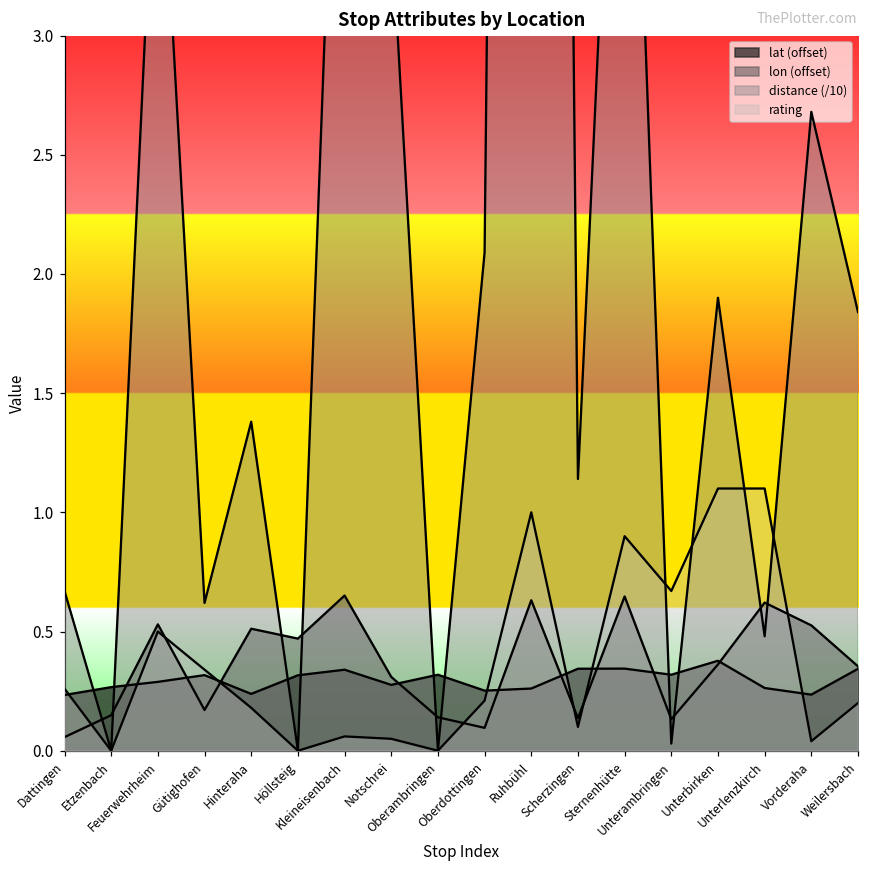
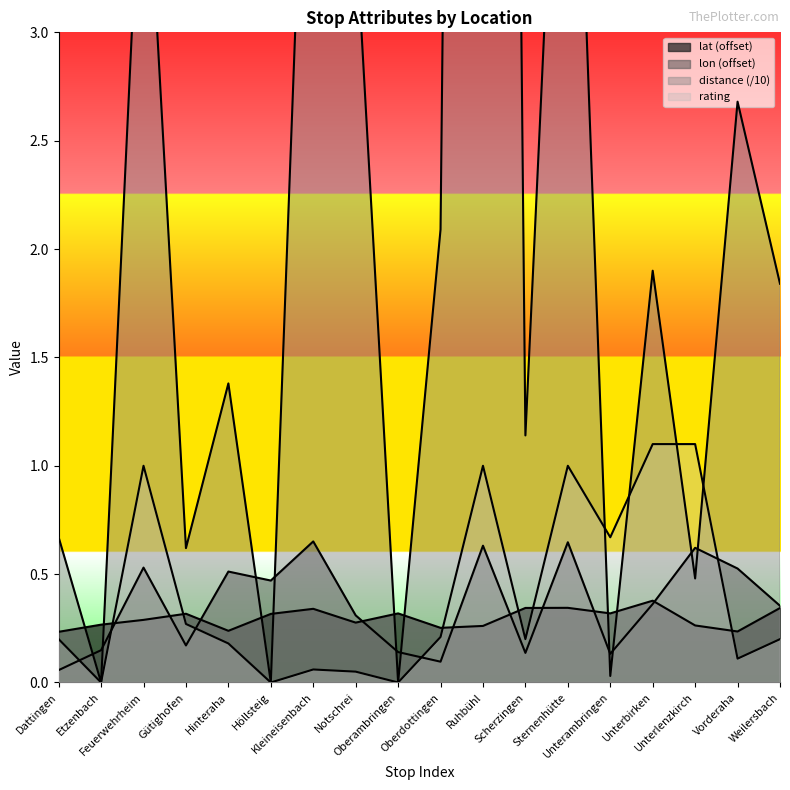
  {
    "rating": {
-     "Dattingen": 0.26,
-     "Feuerwehrheim": 0.5,
-     "Gütighofen": 0.34,
+     "Dattingen": 0.20,
+     "Feuerwehrheim": 1.0,
+     "Gütighofen": 0.27,
      "Hinteraha": 0.18,
      "Kleineisenbach": 0.06,
      "Notschrei": 0.05,
      "Oberdottingen": 0.21,
      "Ruhbühl": 1.00,
-     "Scherzingen": 0.1,
-     "Sternenhütte": 0.9,
+     "Scherzingen": 0.2,
+     "Sternenhütte": 1.0,
      "Unterambringen": 0.67,
      "Unterbirken": 1.10,
      "Unterlenzkirch": 1.10,
-     "Vorderaha": 0.04,
+     "Vorderaha": 0.11,
      "Weilersbach": 0.20
    }
  }
